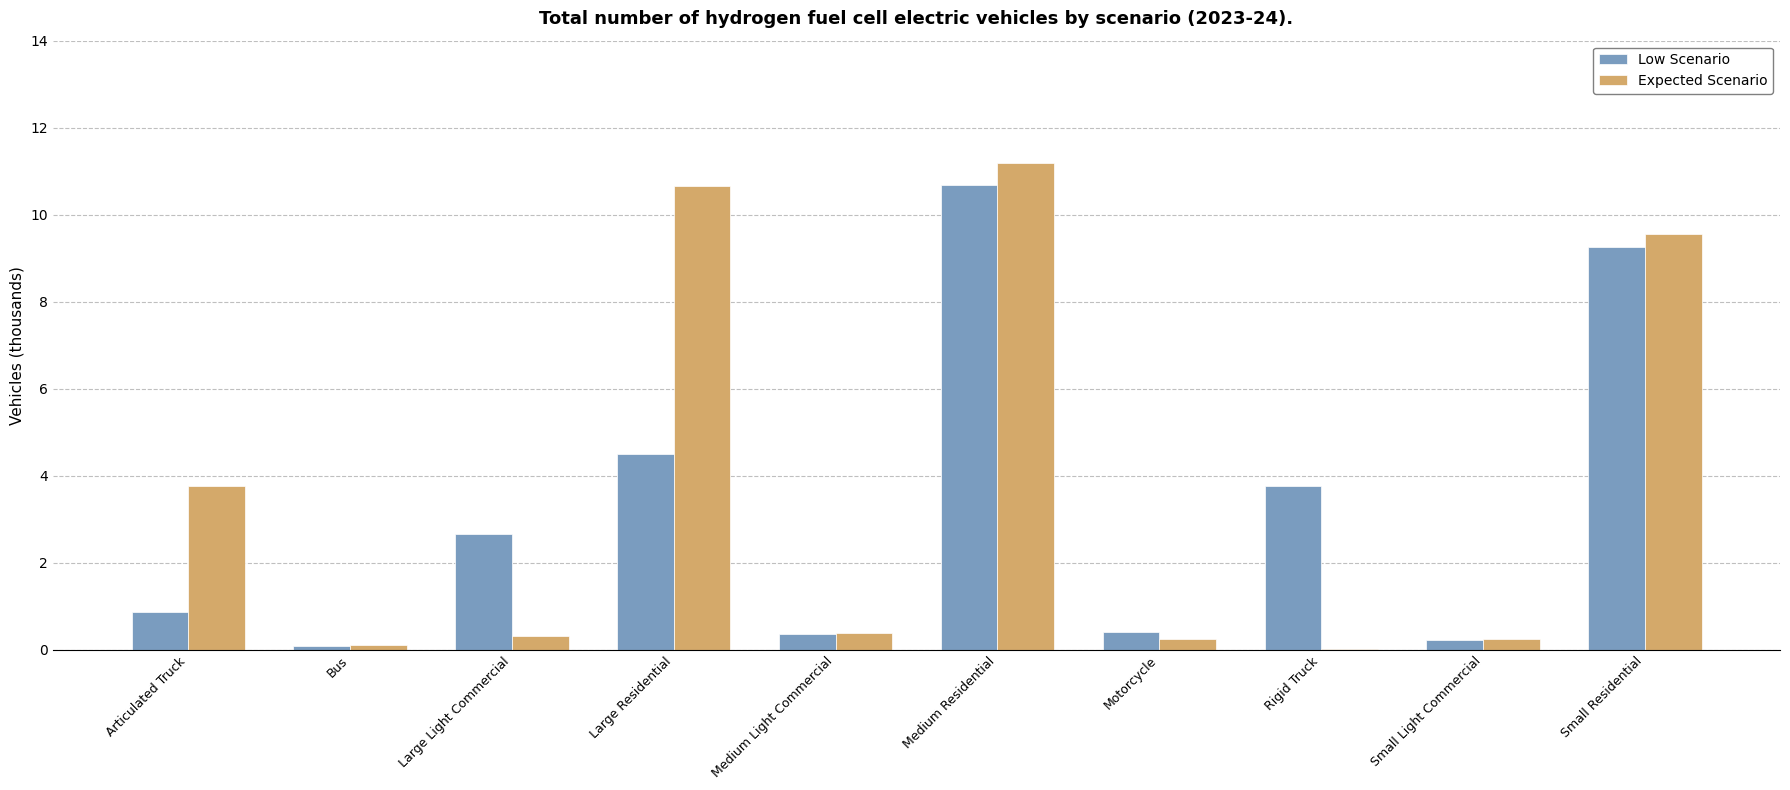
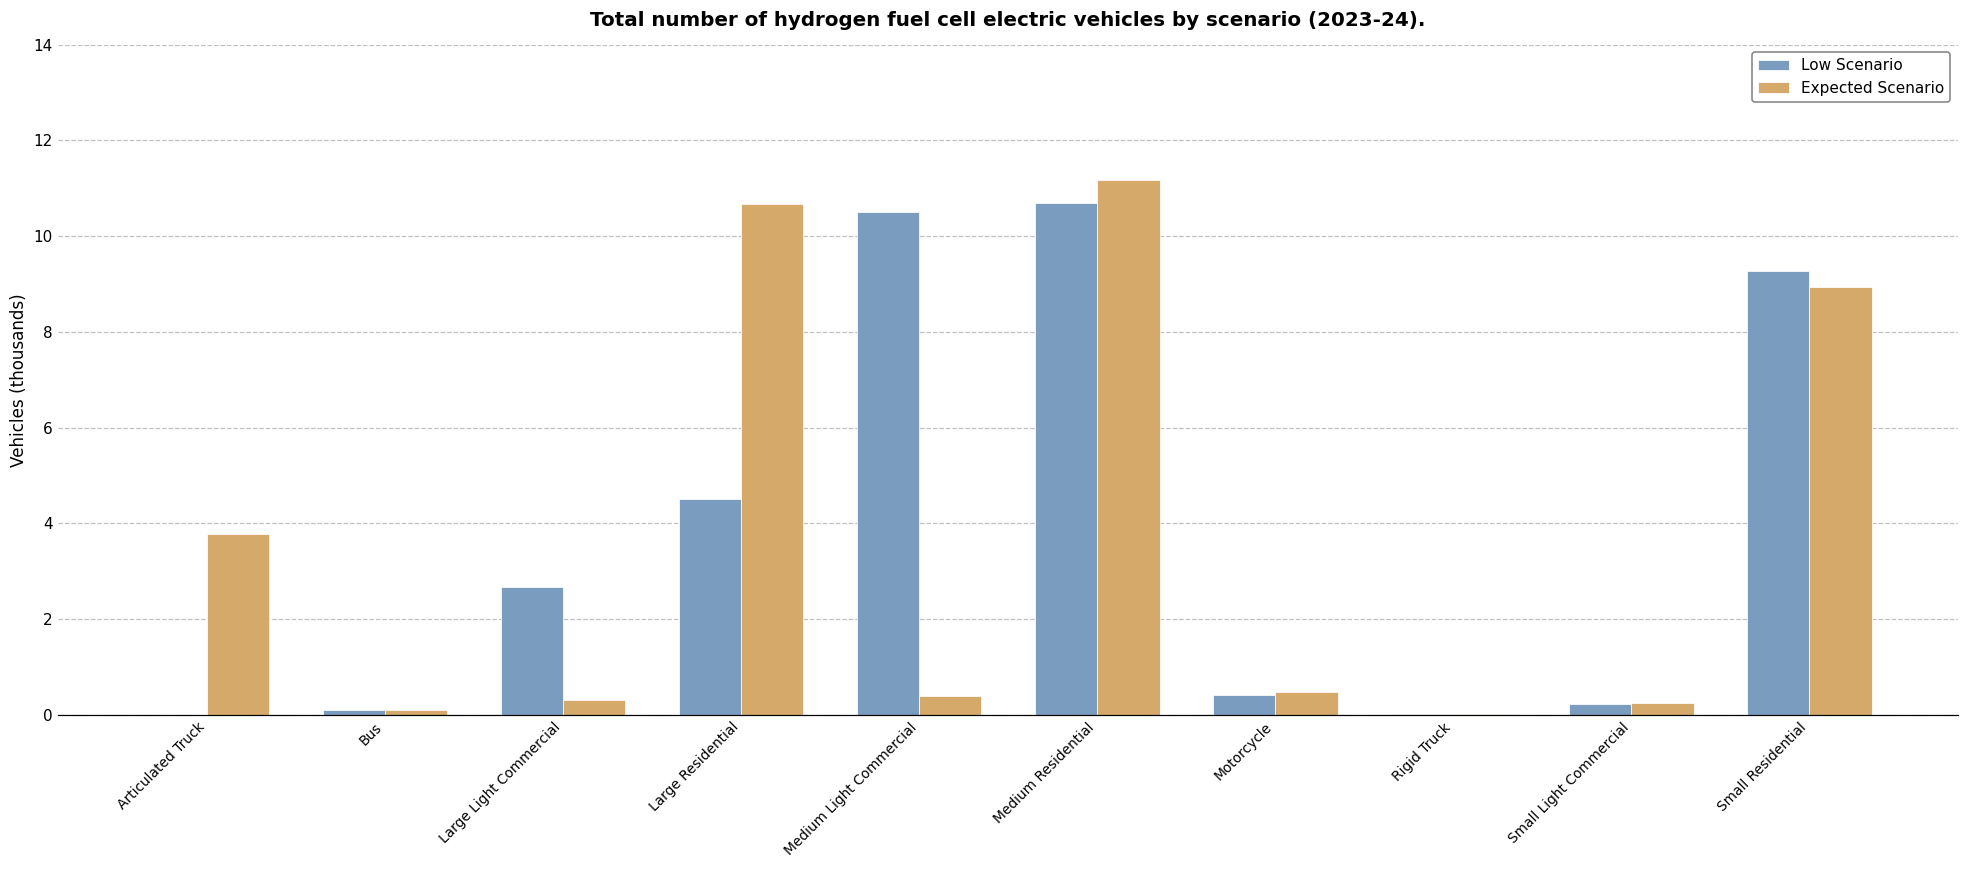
  {
    "Low Scenario": {
-     "Articulated Truck": 0.9,
+     "Articulated Truck": 0.0,
      "Bus": 0.1,
      "Large Light Commercial": 2.7,
      "Large Residential": 4.5,
-     "Medium Light Commercial": 0.4,
+     "Medium Light Commercial": 10.5,
      "Medium Residential": 10.7,
      "Motorcycle": 0.4,
-     "Rigid Truck": 3.8,
+     "Rigid Truck": 0.0,
      "Small Light Commercial": 0.2,
      "Small Residential": 9.3
    },
    "Expected Scenario": {
      "Articulated Truck": 3.8,
      "Bus": 0.1,
      "Large Light Commercial": 0.3,
      "Large Residential": 10.7,
      "Medium Light Commercial": 0.4,
      "Medium Residential": 11.2,
-     "Motorcycle": 0.2,
+     "Motorcycle": 0.5,
      "Small Light Commercial": 0.2,
-     "Small Residential": 9.6
+     "Small Residential": 8.9
    }
  }
